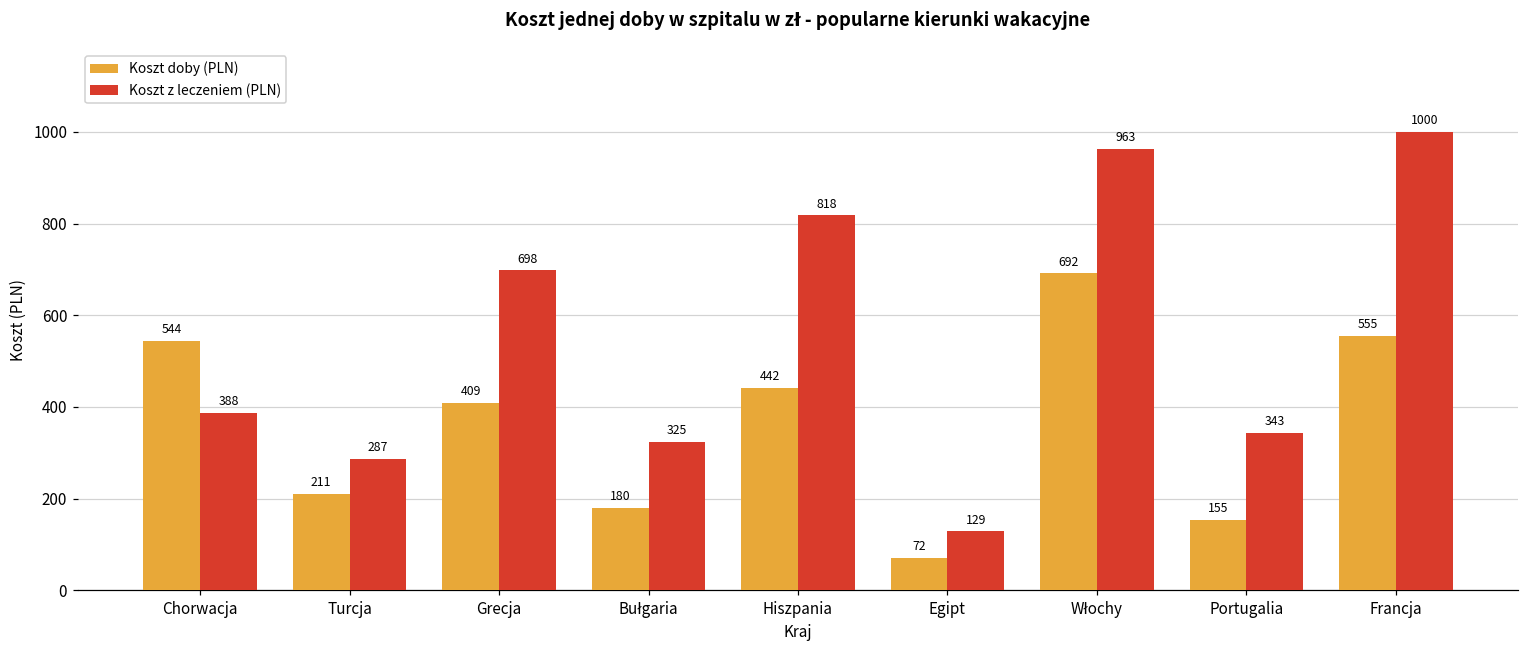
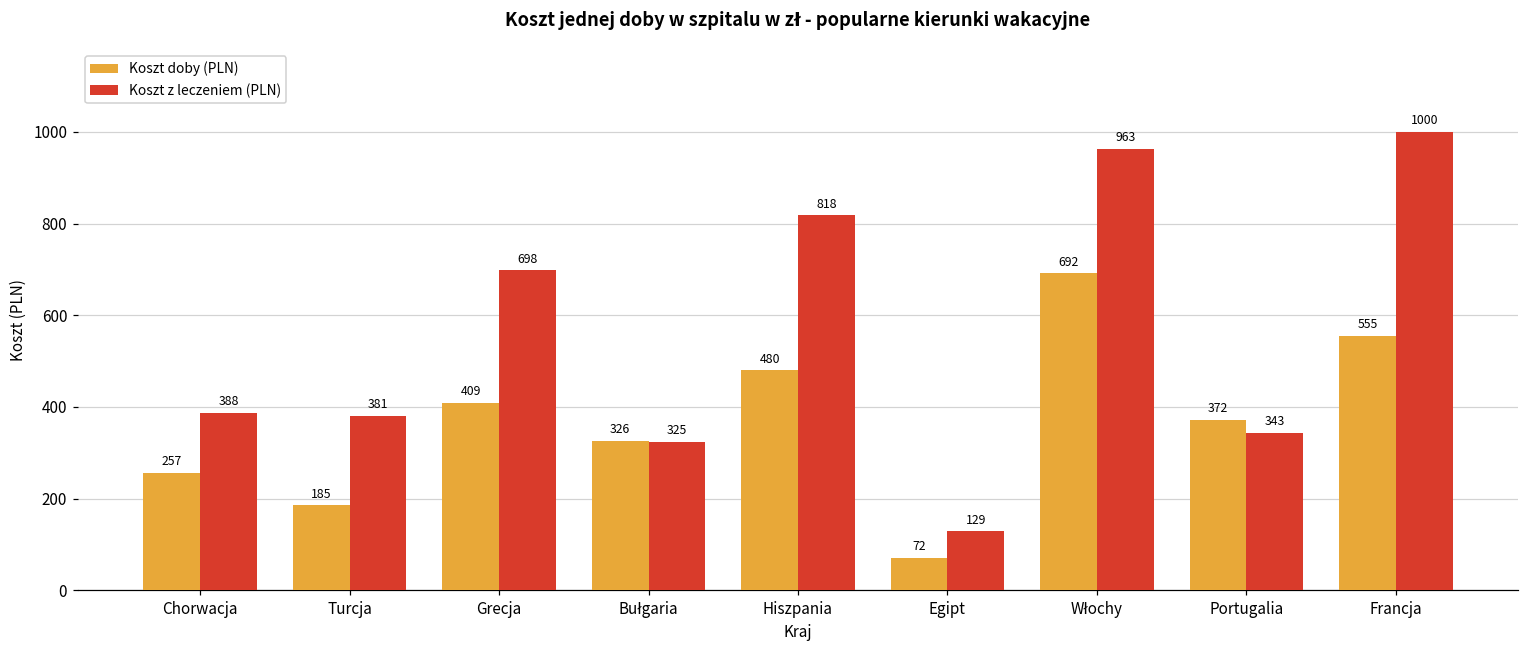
  {
    "Koszt doby (PLN)": {
-     "Chorwacja": 544,
-     "Turcja": 211,
+     "Chorwacja": 257,
+     "Turcja": 185,
      "Grecja": 409,
-     "Bułgaria": 180,
-     "Hiszpania": 442,
+     "Bułgaria": 326,
+     "Hiszpania": 480,
      "Egipt": 72,
      "Włochy": 692,
-     "Portugalia": 155,
+     "Portugalia": 372,
      "Francja": 555
    },
    "Koszt z leczeniem (PLN)": {
      "Chorwacja": 388,
-     "Turcja": 287,
+     "Turcja": 381,
      "Grecja": 698,
      "Bułgaria": 325,
      "Hiszpania": 818,
      "Egipt": 129,
      "Włochy": 963,
      "Portugalia": 343,
      "Francja": 1000
    }
  }
